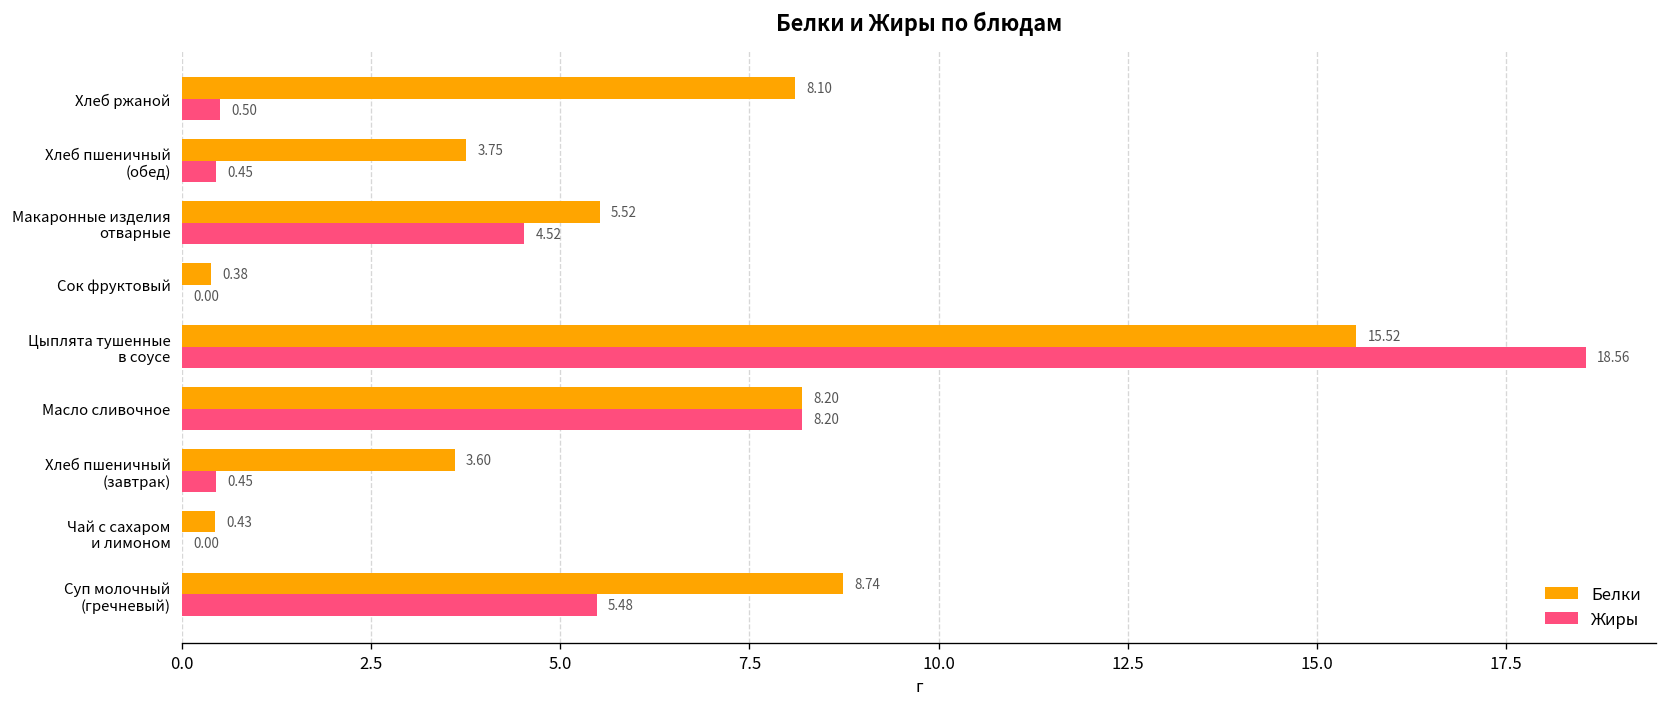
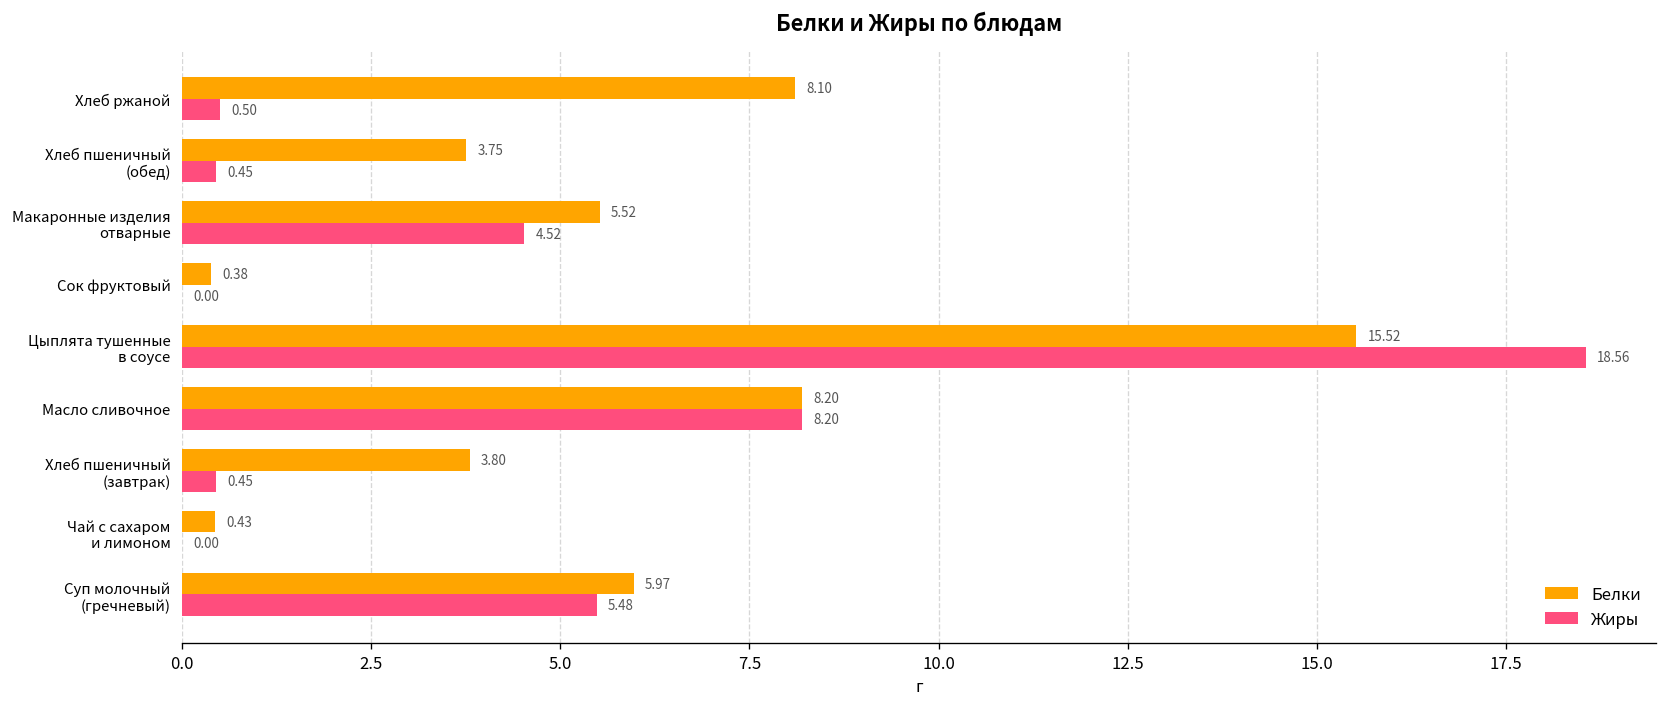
  {
    "Белки": {
      "Хлеб ржаной": 8.10,
      "Хлеб пшеничный (обед)": 3.75,
      "Макаронные изделия отварные": 5.52,
      "Сок фруктовый": 0.38,
      "Цыплята тушенные в соусе": 15.52,
      "Масло сливочное": 8.20,
-     "Хлеб пшеничный (завтрак)": 3.60,
+     "Хлеб пшеничный (завтрак)": 3.80,
      "Чай с сахаром и лимоном": 0.43,
-     "Суп молочный (гречневый)": 8.74
+     "Суп молочный (гречневый)": 5.97
    },
    "Жиры": {
      "Хлеб ржаной": 0.50,
      "Хлеб пшеничный (обед)": 0.45,
      "Макаронные изделия отварные": 4.52,
      "Сок фруктовый": 0.00,
      "Цыплята тушенные в соусе": 18.56,
      "Масло сливочное": 8.20,
      "Хлеб пшеничный (завтрак)": 0.45,
      "Чай с сахаром и лимоном": 0.00,
      "Суп молочный (гречневый)": 5.48
    }
  }
